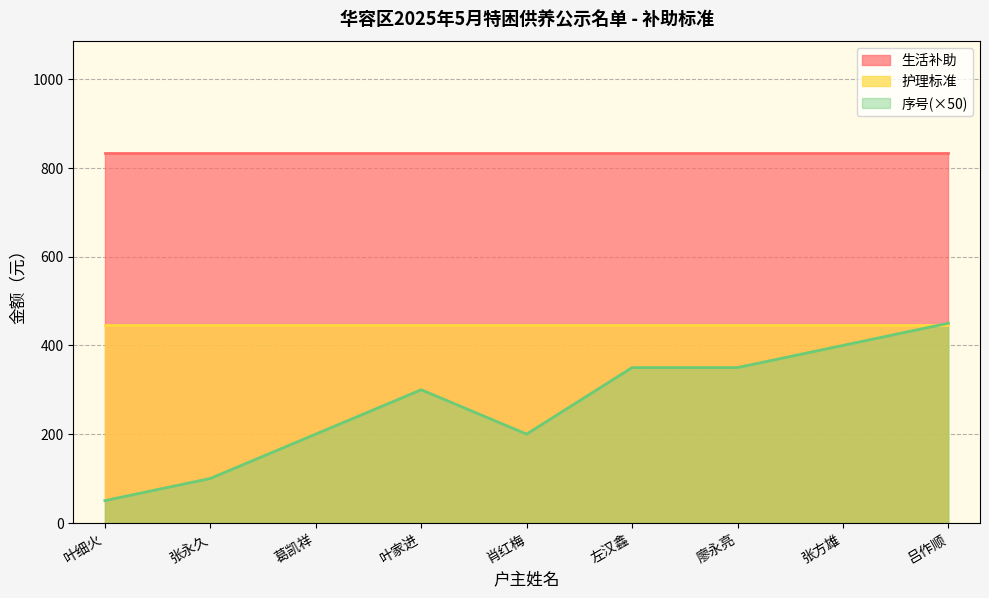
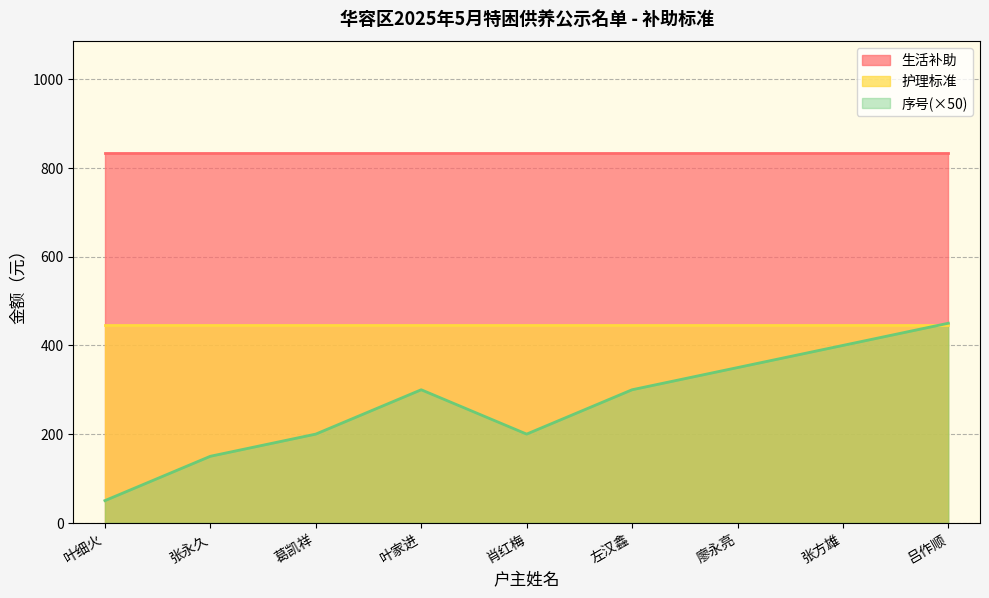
  {
    "生活补助": {
      "叶细火": 840,
      "张永久": 840,
      "葛凯祥": 840,
      "叶家进": 840,
      "肖红梅": 840,
      "左汉鑫": 840,
      "廖永亮": 840,
      "张方雄": 840,
      "吕作顺": 840
    },
    "护理标准": {
      "叶细火": 450,
      "张永久": 450,
      "葛凯祥": 450,
      "叶家进": 450,
      "肖红梅": 450,
      "左汉鑫": 450,
      "廖永亮": 450,
      "张方雄": 450
    },
    "序号(×50)": {
      "叶细火": 50,
-     "张永久": 100,
+     "张永久": 150,
      "葛凯祥": 200,
      "叶家进": 300,
      "肖红梅": 200,
-     "左汉鑫": 350,
+     "左汉鑫": 300,
      "廖永亮": 350,
      "张方雄": 400
    }
  }
